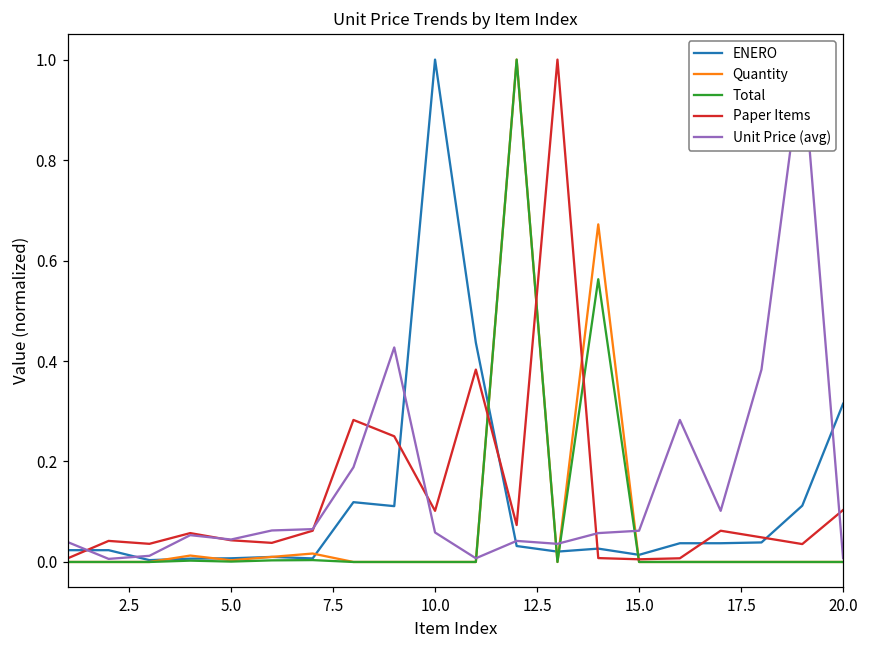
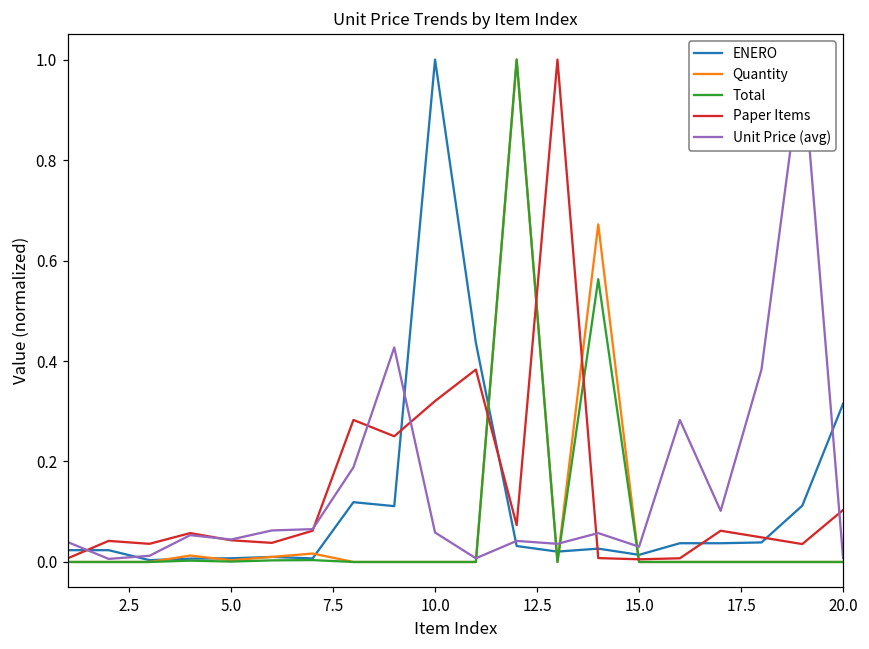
  {
    "ENERO": {
      "10.0": 1.00,
      "15.0": 0.01,
      "20.0": 0.31
    },
    "Paper Items": {
-     "10.0": 0.10,
+     "10.0": 0.32,
      "20.0": 0.10
    },
    "Unit Price (avg)": {
      "10.0": 0.06,
-     "15.0": 0.06,
+     "15.0": 0.03,
      "20.0": 0.01
    }
  }
